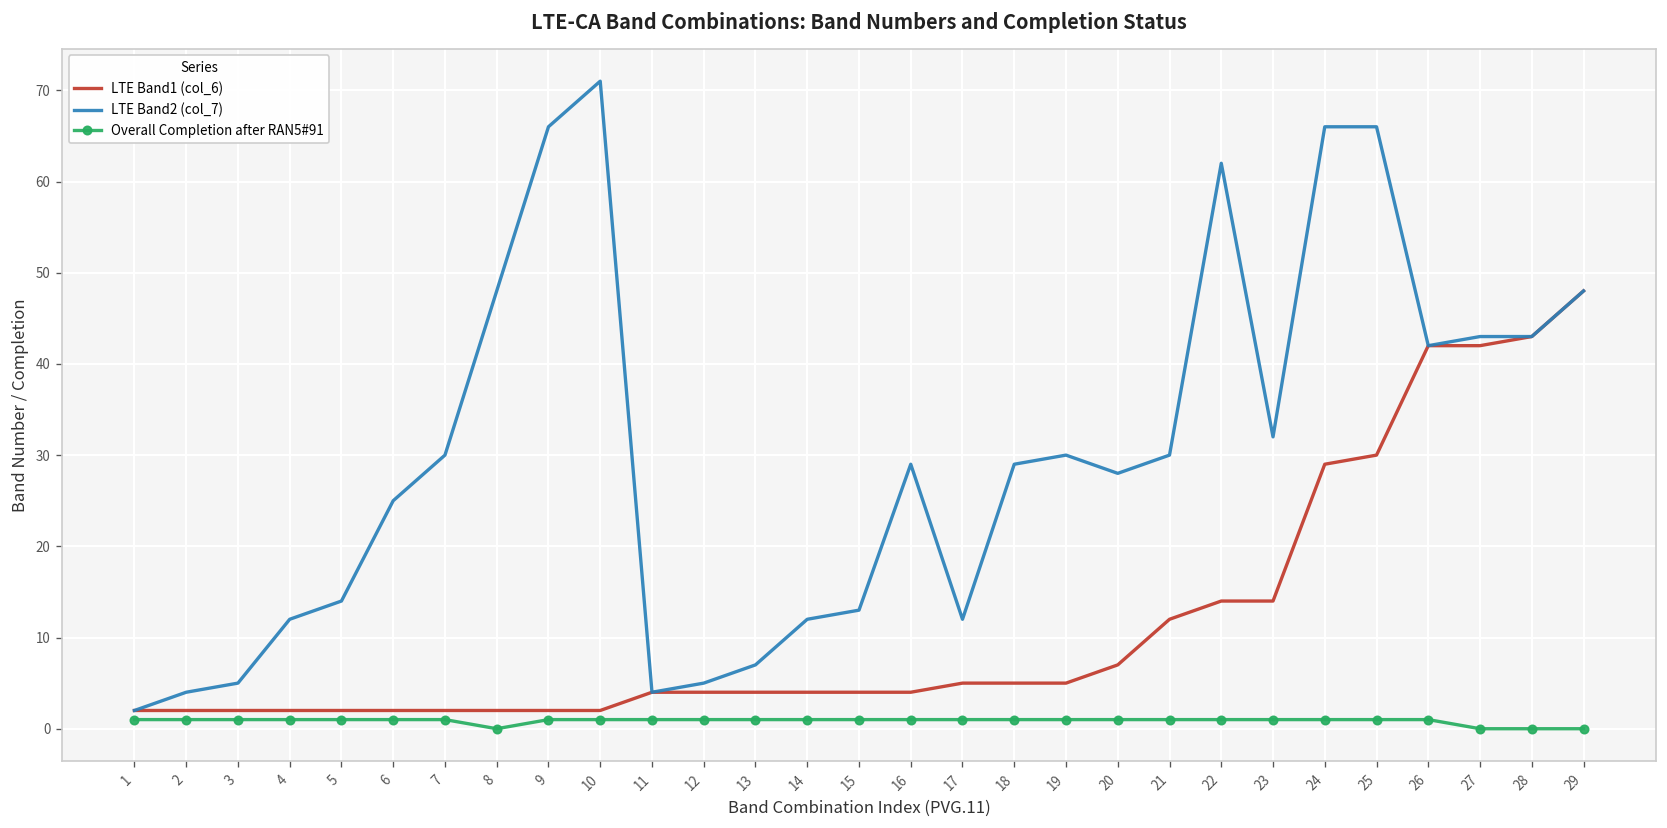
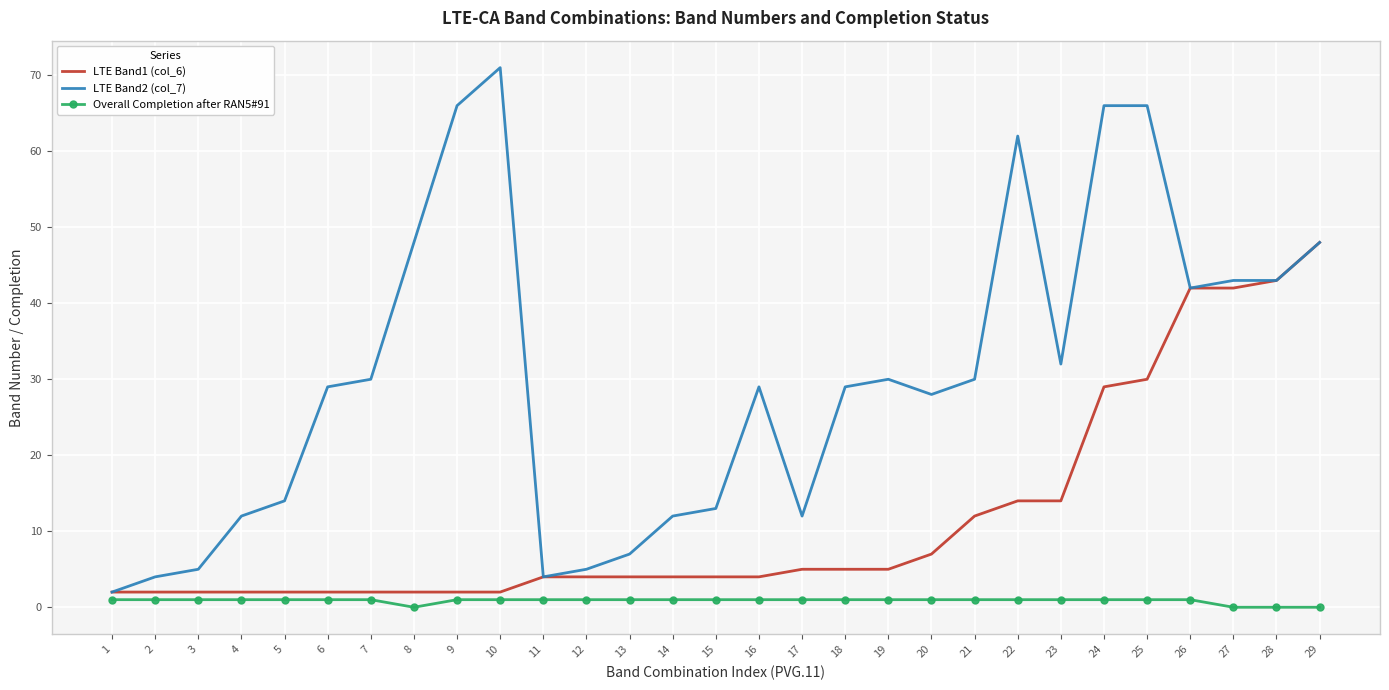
  {
    "LTE Band1 (col_6)": {
      "2": 2,
      "3": 2,
      "4": 2,
      "5": 2,
      "6": 2,
      "7": 2,
      "8": 2,
      "9": 2,
      "10": 2,
      "12": 4,
      "13": 4,
      "14": 4,
      "15": 4,
      "16": 4,
      "17": 5,
      "18": 5,
      "19": 5,
      "20": 7,
      "21": 12,
      "22": 14,
      "23": 14,
      "24": 29,
      "25": 30,
      "27": 42
    },
    "LTE Band2 (col_7)": {
      "2": 4,
      "3": 5,
      "4": 12,
      "5": 14,
-     "6": 25,
+     "6": 29,
      "7": 30,
      "8": 48,
      "9": 66,
      "10": 71,
      "12": 5,
      "13": 7,
      "14": 12,
      "15": 13,
      "16": 29,
      "17": 12,
      "18": 29,
      "19": 30,
      "20": 28,
      "21": 30,
      "22": 62,
      "23": 32,
      "24": 66,
      "25": 66,
      "27": 43
    },
    "Overall Completion after RAN5#91": {
      "1": 1,
      "2": 1,
      "3": 1,
      "4": 1,
      "5": 1,
      "6": 1,
      "7": 1,
      "8": 0,
      "9": 1,
      "10": 1,
      "11": 1,
      "12": 1,
      "13": 1,
      "14": 1,
      "15": 1,
      "16": 1,
      "17": 1,
      "18": 1,
      "19": 1,
      "20": 1,
      "21": 1,
      "22": 1,
      "23": 1,
      "24": 1,
      "25": 1,
      "26": 1,
      "27": 0,
      "28": 0,
      "29": 0
    }
  }
